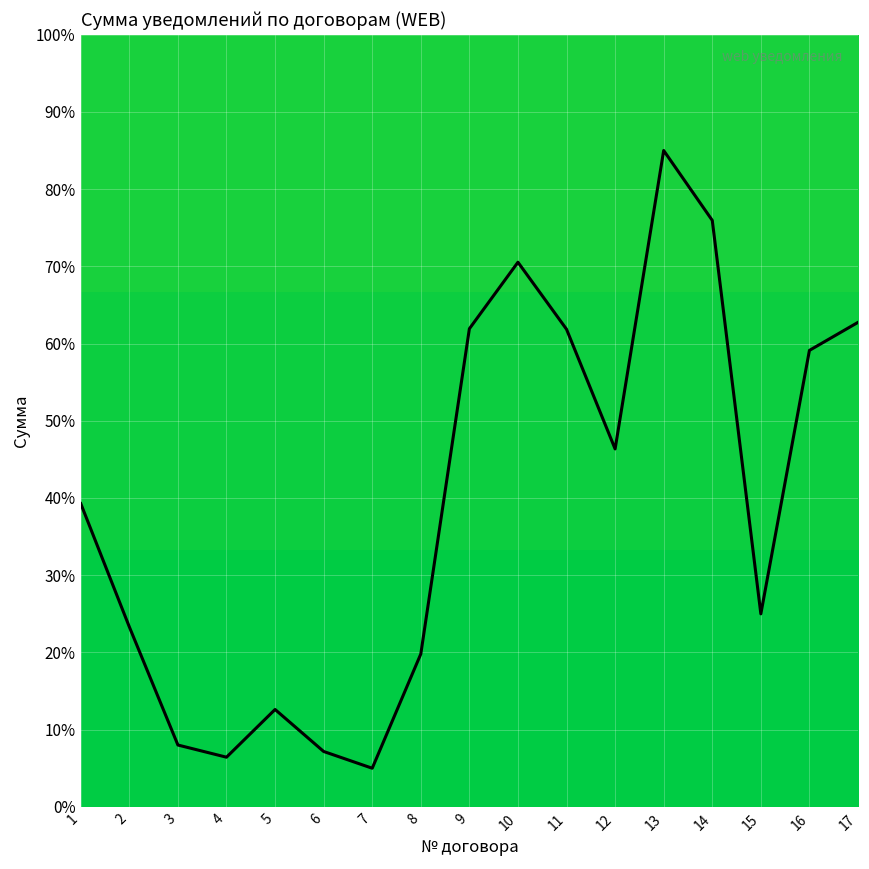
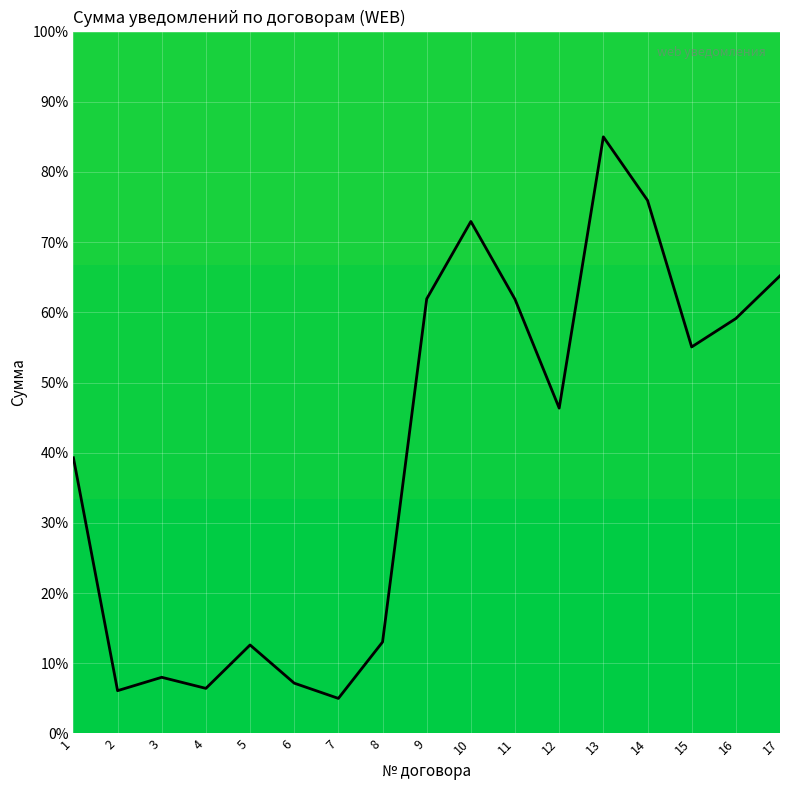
  {
    "1": "39%",
-   "2": "23%",
+   "2": "6%",
    "3": "8%",
    "4": "6%",
    "5": "13%",
    "6": "7%",
-   "8": "20%",
+   "8": "13%",
    "9": "62%",
-   "10": "71%",
+   "10": "73%",
    "11": "62%",
    "12": "46%",
    "13": "85%",
    "14": "76%",
-   "15": "25%",
+   "15": "55%",
    "16": "59%",
-   "17": "63%"
+   "17": "65%"
  }
